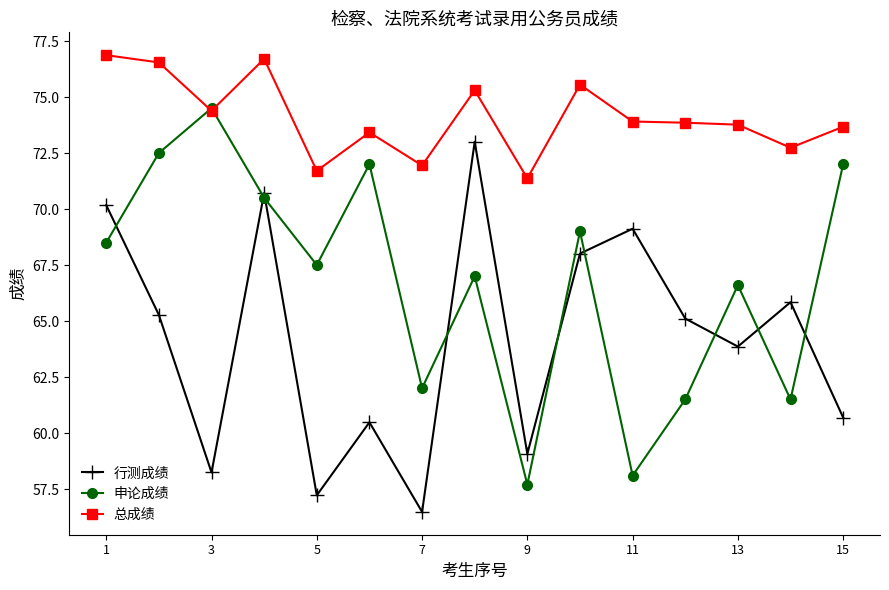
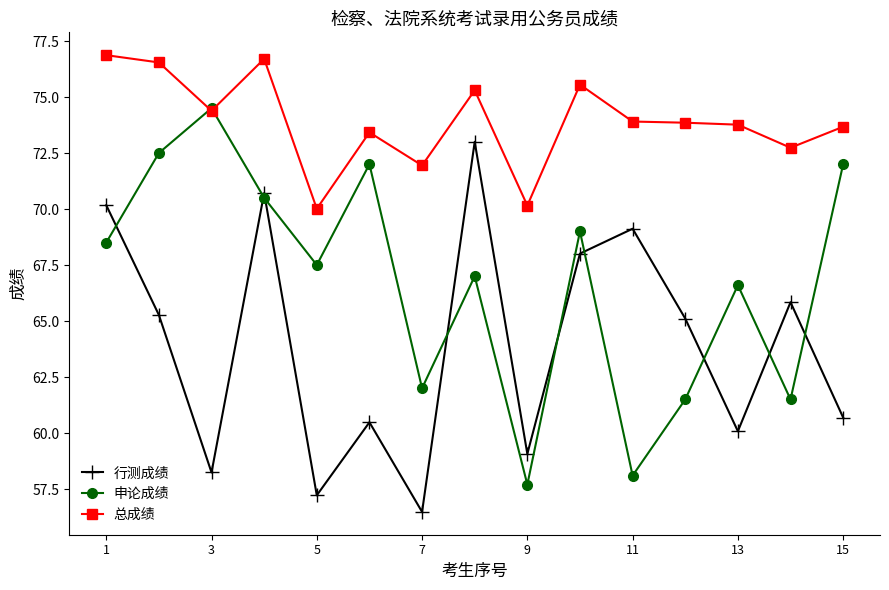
  {
    "行测成绩": {
      "1": 70.2,
      "3": 58.2,
      "5": 57.2,
      "7": 56.5,
      "9": 59.1,
      "11": 69.1,
-     "13": 63.9,
+     "13": 60.1,
      "15": 60.7
    },
    "申论成绩": {
      "1": 68.5,
      "3": 74.5,
      "5": 67.5,
      "7": 62.0,
      "9": 57.7,
      "11": 58.1,
      "13": 66.6,
      "15": 72.0
    },
    "总成绩": {
      "1": 76.9,
      "3": 74.4,
-     "5": 71.7,
+     "5": 70.0,
      "7": 71.9,
-     "9": 71.4,
+     "9": 70.2,
      "11": 73.9,
      "13": 73.8,
      "15": 73.7
    }
  }
